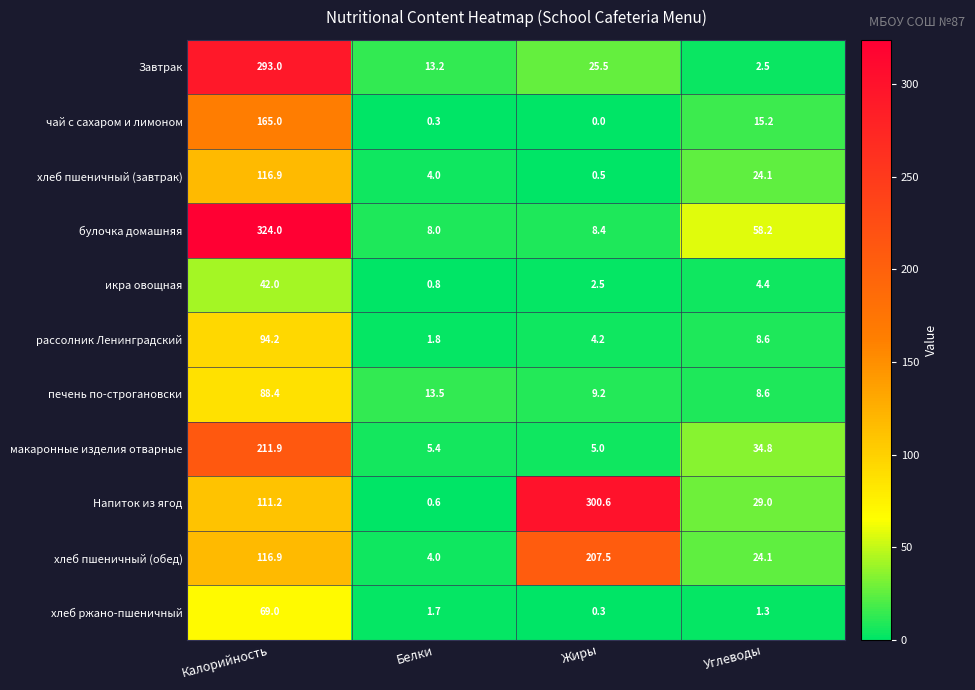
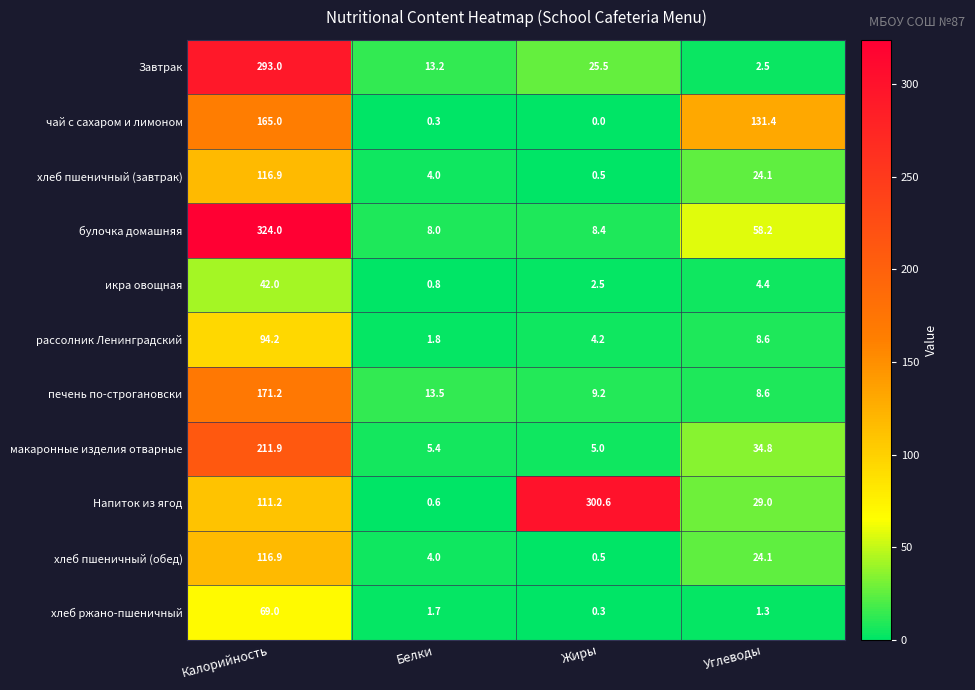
  {
    "Завтрак": {
      "Калорийность": 293.0,
      "Белки": 13.2,
      "Жиры": 25.5,
      "Углеводы": 2.5
    },
    "чай с сахаром и лимоном": {
      "Калорийность": 165.0,
      "Белки": 0.3,
      "Жиры": 0.0,
-     "Углеводы": 15.2
+     "Углеводы": 131.4
    },
    "хлеб пшеничный (завтрак)": {
      "Калорийность": 116.9,
      "Белки": 4.0,
      "Жиры": 0.5,
      "Углеводы": 24.1
    },
    "булочка домашняя": {
      "Калорийность": 324.0,
      "Белки": 8.0,
      "Жиры": 8.4,
      "Углеводы": 58.2
    },
    "икра овощная": {
      "Калорийность": 42.0,
      "Белки": 0.8,
      "Жиры": 2.5,
      "Углеводы": 4.4
    },
    "рассолник Ленинградский": {
      "Калорийность": 94.2,
      "Белки": 1.8,
      "Жиры": 4.2,
      "Углеводы": 8.6
    },
    "печень по-строгановски": {
-     "Калорийность": 88.4,
+     "Калорийность": 171.2,
      "Белки": 13.5,
      "Жиры": 9.2,
      "Углеводы": 8.6
    },
    "макаронные изделия отварные": {
      "Калорийность": 211.9,
      "Белки": 5.4,
      "Жиры": 5.0,
      "Углеводы": 34.8
    },
    "Напиток из ягод": {
      "Калорийность": 111.2,
      "Белки": 0.6,
      "Жиры": 300.6,
      "Углеводы": 29.0
    },
    "хлеб пшеничный (обед)": {
      "Калорийность": 116.9,
      "Белки": 4.0,
-     "Жиры": 207.5,
+     "Жиры": 0.5,
      "Углеводы": 24.1
    },
    "хлеб ржано-пшеничный": {
      "Калорийность": 69.0,
      "Белки": 1.7,
      "Жиры": 0.3,
      "Углеводы": 1.3
    }
  }
